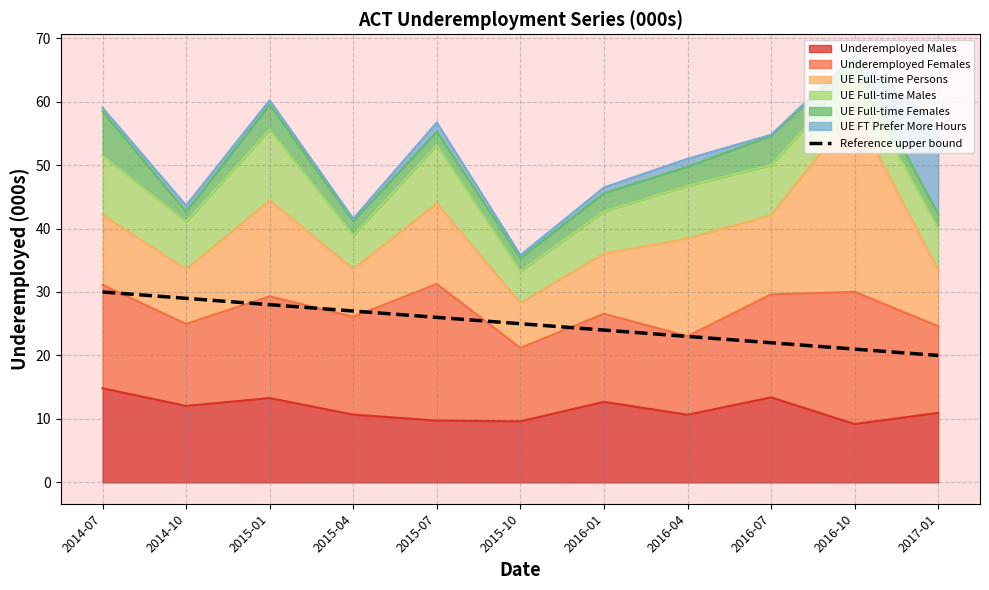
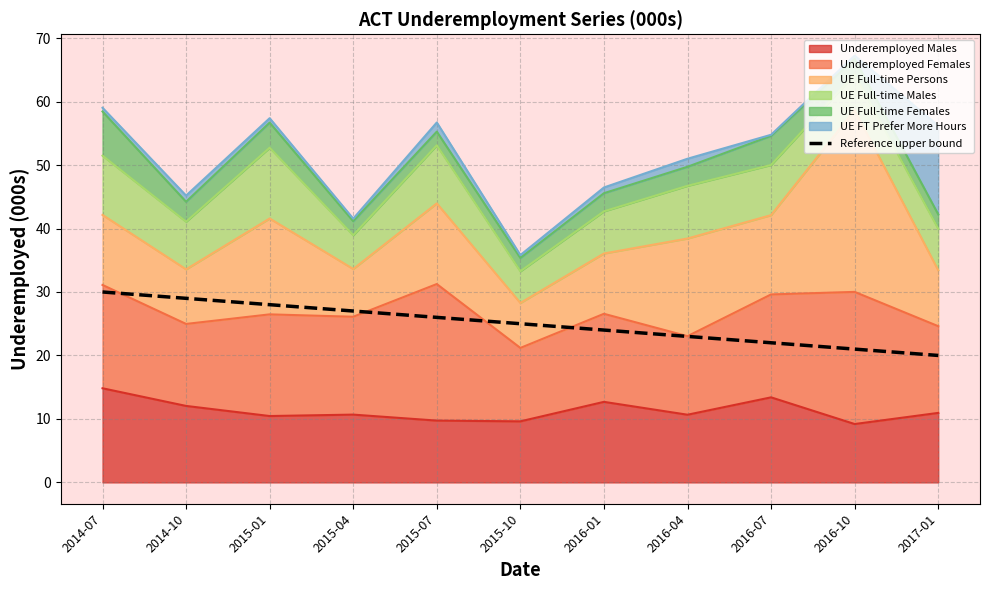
  {
    "Underemployed Males": {
      "2014-07": 15,
      "2014-10": 12,
-     "2015-01": 13,
+     "2015-01": 10,
      "2015-04": 11,
      "2015-07": 10,
      "2015-10": 10,
      "2016-01": 13,
      "2016-04": 11,
      "2016-07": 13,
      "2016-10": 9,
      "2017-01": 11
    },
    "Underemployed Females": {
      "2014-07": 16,
      "2014-10": 13,
      "2015-01": 16,
      "2015-04": 15,
      "2015-07": 22,
      "2015-10": 12,
      "2016-01": 14,
      "2016-07": 16,
      "2016-10": 21,
      "2017-01": 14
    },
    "UE Full-time Persons": {
      "2014-07": 11,
      "2014-10": 9,
      "2015-01": 15,
      "2015-04": 8,
      "2015-07": 13,
      "2015-10": 7,
      "2016-01": 9,
      "2016-04": 15,
      "2016-07": 12,
      "2017-01": 9
    },
    "UE Full-time Males": {
      "2014-07": 9,
      "2014-10": 8,
      "2015-01": 11,
      "2015-04": 5,
      "2015-07": 9,
      "2015-10": 5,
      "2016-01": 7,
      "2016-04": 8,
      "2016-07": 8,
      "2017-01": 7
    },
    "UE Full-time Females": {
      "2014-07": 7,
-     "2014-10": 2,
+     "2014-10": 3,
      "2015-01": 4,
      "2015-04": 2,
      "2015-07": 2,
      "2015-10": 2,
      "2016-01": 3,
      "2016-04": 3,
      "2017-01": 2
    },
    "UE FT Prefer More Hours": {
      "2014-07": 1,
      "2014-10": 1,
      "2015-01": 1,
      "2015-04": 0,
      "2015-07": 1,
      "2015-10": 0,
      "2016-01": 1,
      "2016-04": 1
    },
    "Reference upper bound": {
      "2014-07": 30,
      "2014-10": 29,
      "2015-01": 28,
      "2015-04": 27,
      "2015-07": 26,
      "2015-10": 25,
      "2016-01": 24,
      "2016-07": 22,
      "2016-10": 21,
      "2017-01": 20
    }
  }
